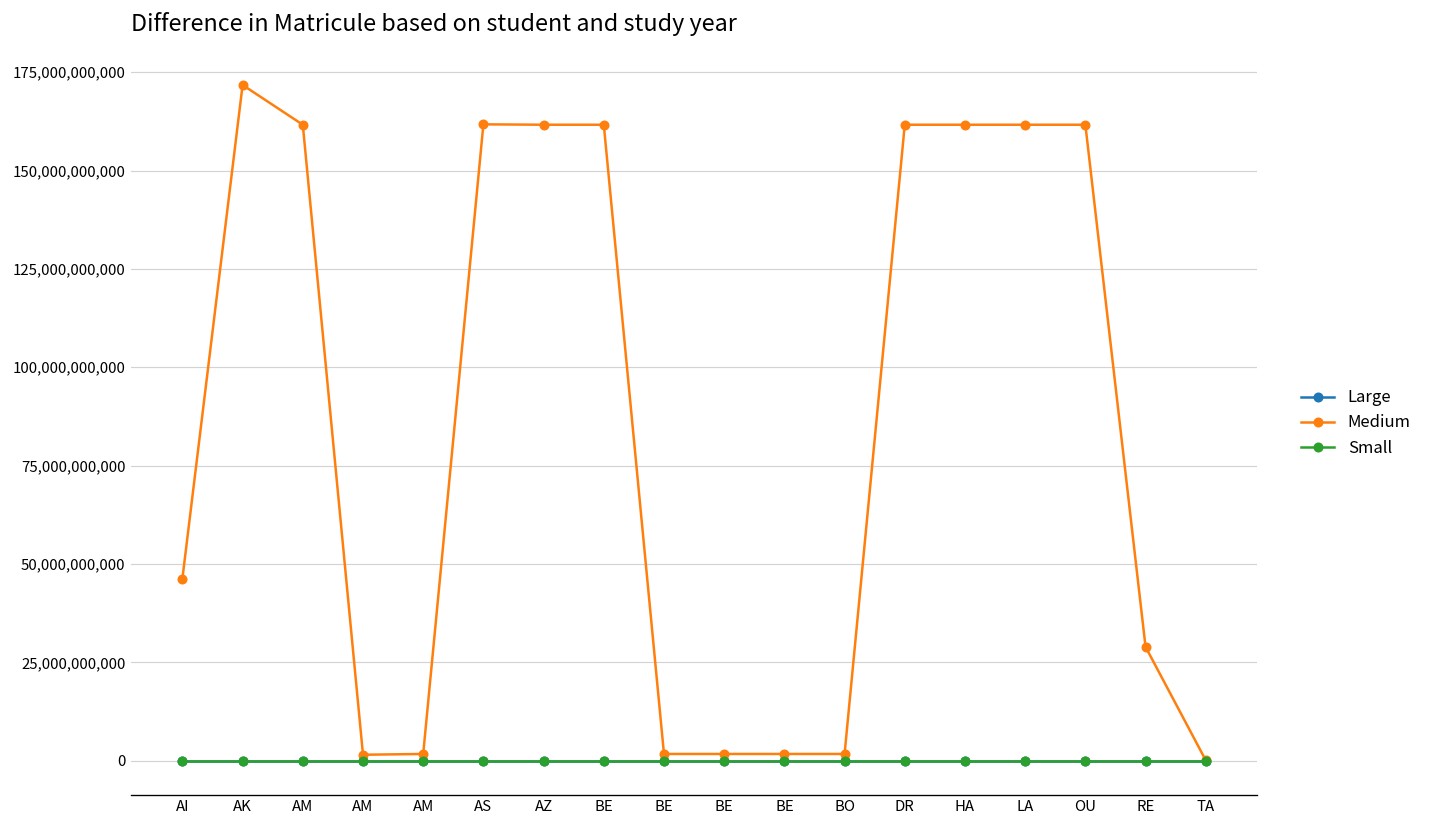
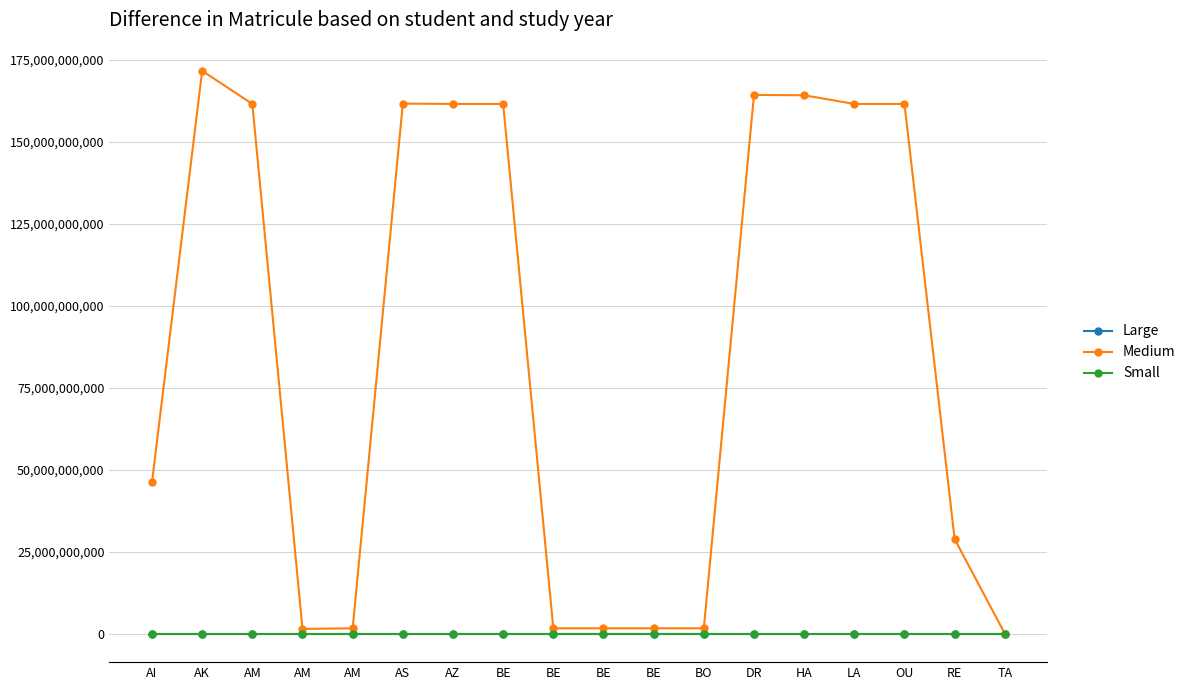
  {
    "Small": {
      "AI": "0",
      "AK": "0",
      "AS": "0",
      "AZ": "0",
      "BO": "0",
      "DR": "0",
      "HA": "0",
      "LA": "0",
      "OU": "0",
      "RE": "0"
    },
    "Medium": {
      "AI": "46,000,000,000",
      "AK": "172,000,000,000",
      "AS": "162,000,000,000",
      "AZ": "162,000,000,000",
      "BO": "2,000,000,000",
-     "DR": "162,000,000,000",
-     "HA": "162,000,000,000",
+     "DR": "164,000,000,000",
+     "HA": "164,000,000,000",
      "LA": "162,000,000,000",
      "OU": "162,000,000,000",
      "RE": "29,000,000,000"
    }
  }
